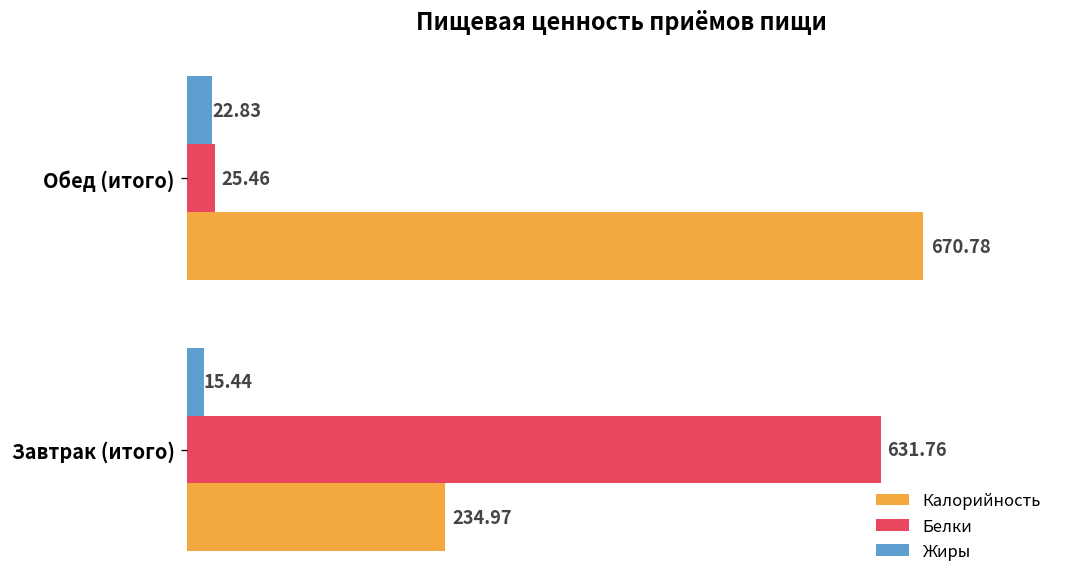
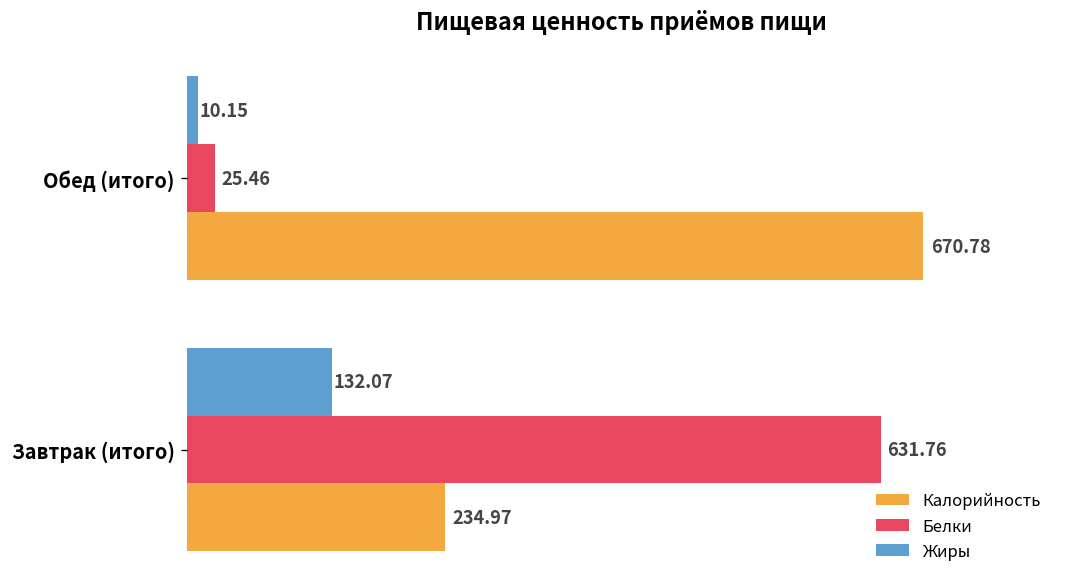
  {
    "Калорийность": {
      "Обед (итого)": 670.78,
      "Завтрак (итого)": 234.97
    },
    "Белки": {
      "Обед (итого)": 25.46,
      "Завтрак (итого)": 631.76
    },
    "Жиры": {
-     "Обед (итого)": 22.83,
-     "Завтрак (итого)": 15.44
+     "Обед (итого)": 10.15,
+     "Завтрак (итого)": 132.07
    }
  }
